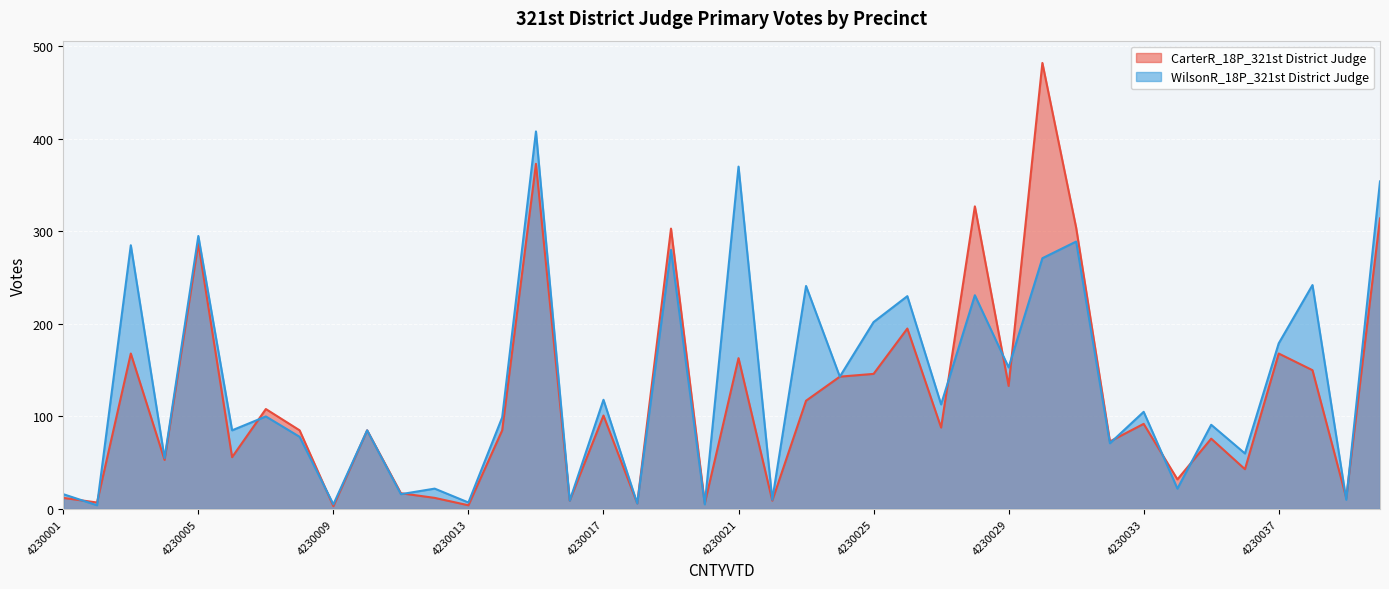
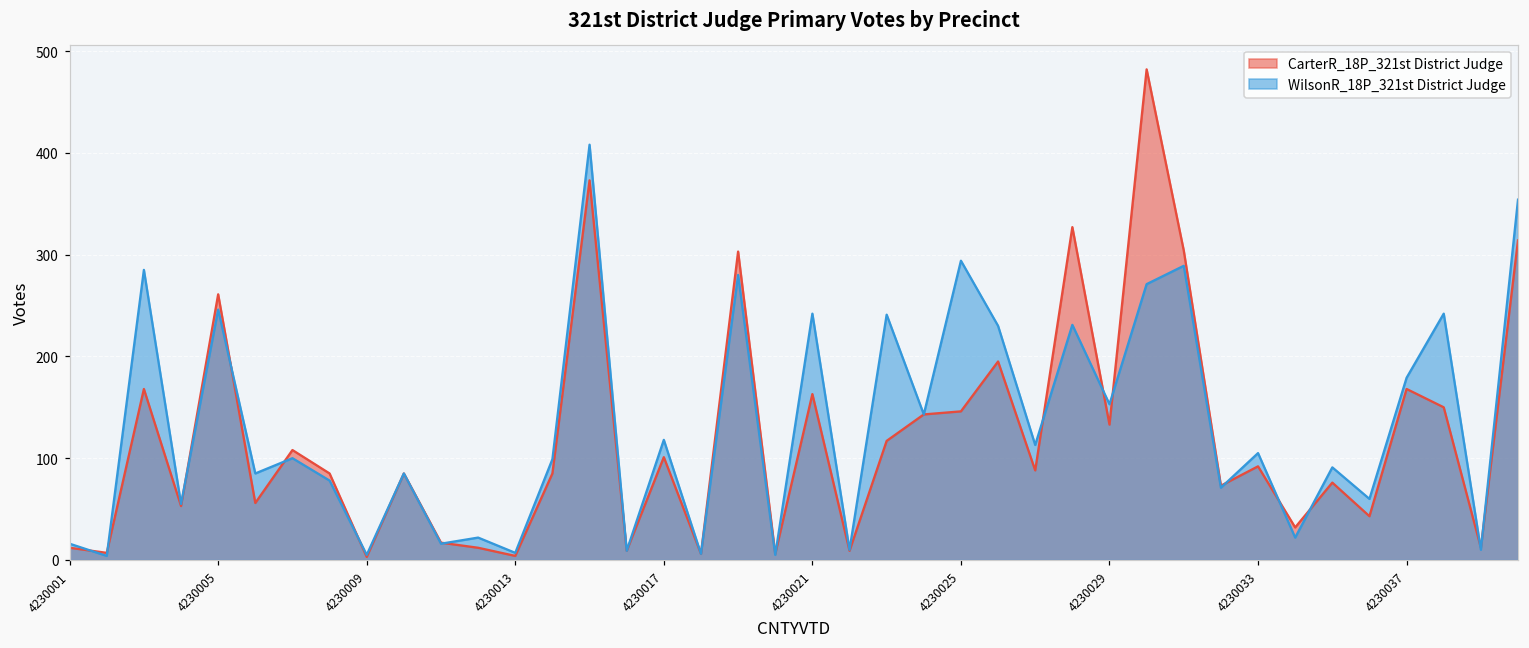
  {
    "CarterR_18P_321st District Judge": {
      "4230001": 10,
-     "4230005": 290,
+     "4230005": 260,
      "4230013": 0,
      "4230017": 100,
      "4230021": 160,
      "4230025": 150,
      "4230029": 130,
      "4230033": 90,
      "4230037": 170
    },
    "WilsonR_18P_321st District Judge": {
      "4230001": 20,
-     "4230005": 300,
+     "4230005": 250,
      "4230013": 10,
      "4230017": 120,
-     "4230021": 370,
-     "4230025": 200,
+     "4230021": 240,
+     "4230025": 290,
      "4230029": 150,
      "4230033": 110,
      "4230037": 180
    }
  }
